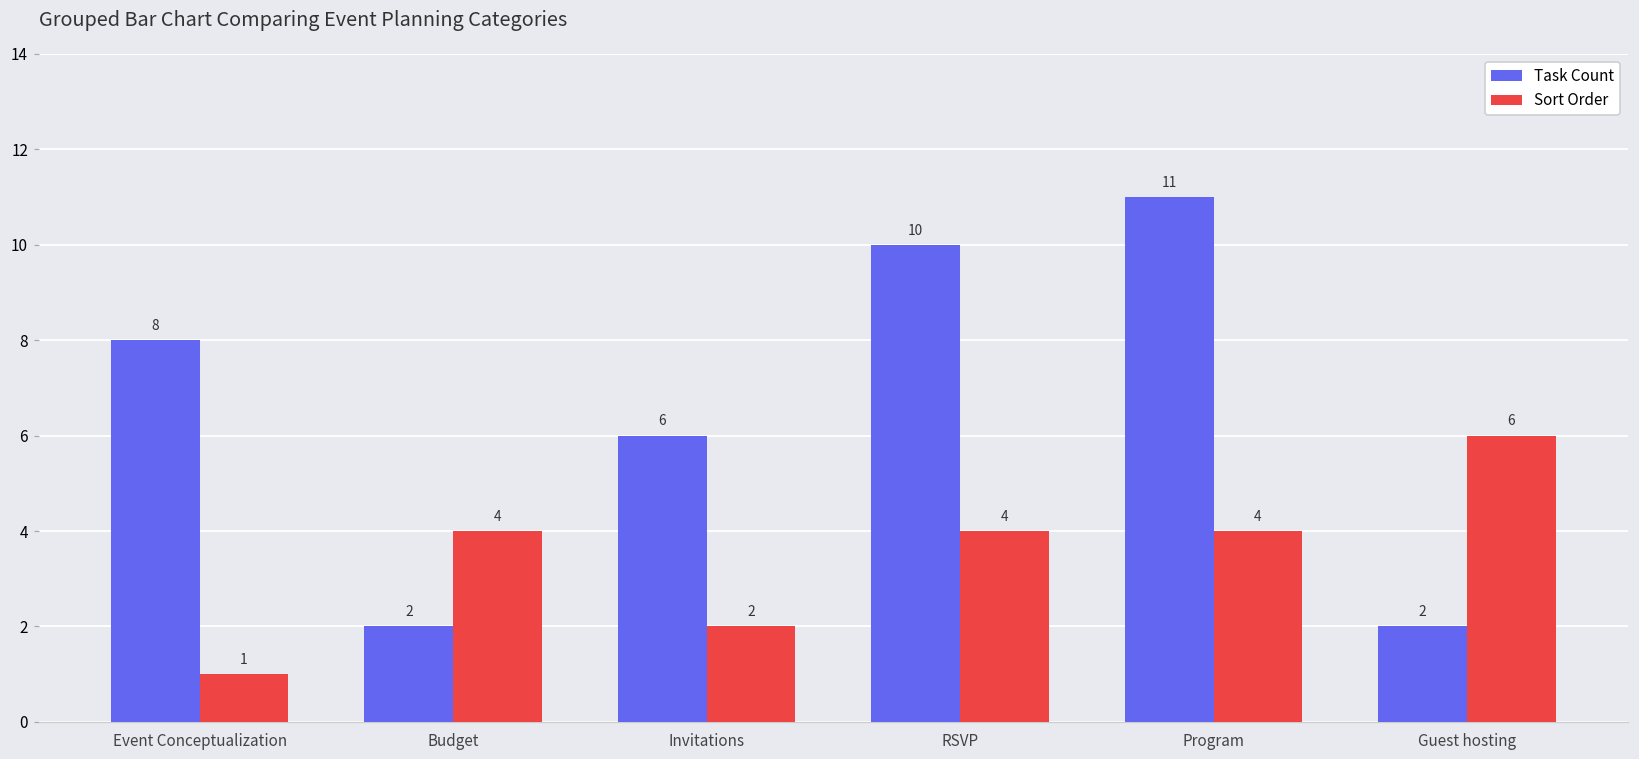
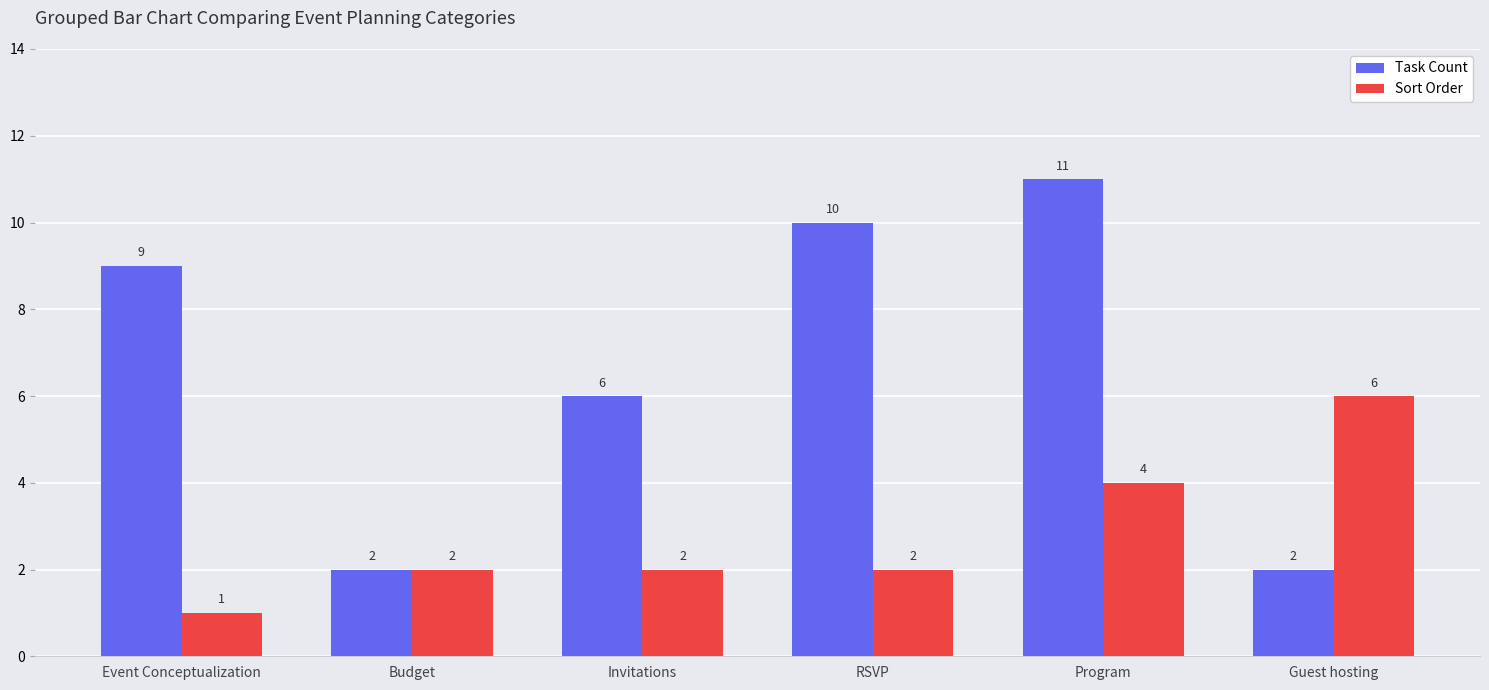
  {
    "Task Count": {
-     "Event Conceptualization": 8,
+     "Event Conceptualization": 9,
      "Budget": 2,
      "Invitations": 6,
      "RSVP": 10,
      "Program": 11,
      "Guest hosting": 2
    },
    "Sort Order": {
      "Event Conceptualization": 1,
-     "Budget": 4,
+     "Budget": 2,
      "Invitations": 2,
-     "RSVP": 4,
+     "RSVP": 2,
      "Program": 4,
      "Guest hosting": 6
    }
  }
